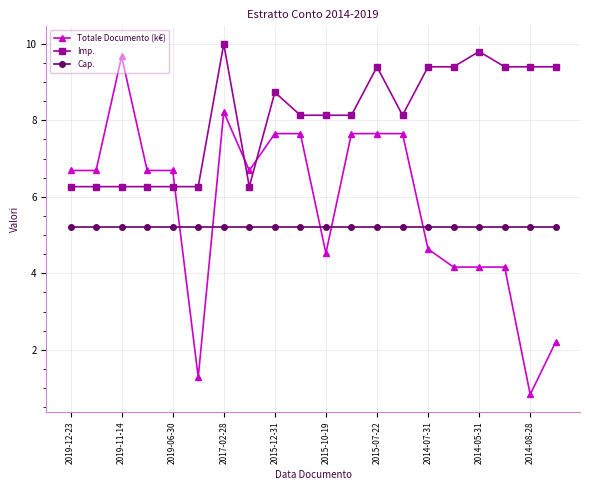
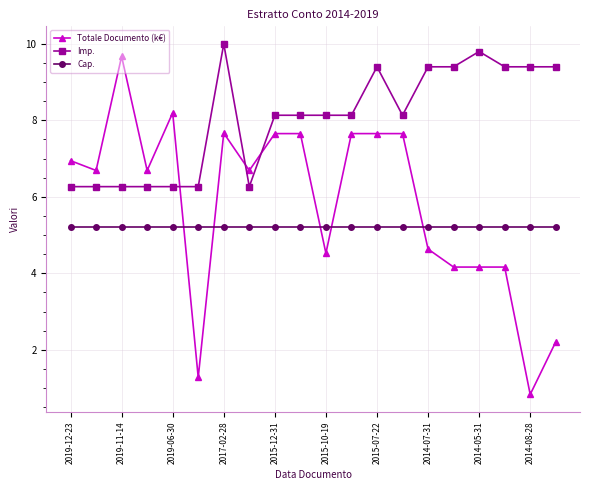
  {
    "Totale Documento (k€)": {
-     "2019-12-23": 6.7,
-     "2019-06-30": 6.7,
-     "2017-02-28": 8.2,
+     "2019-12-23": 6.9,
+     "2019-06-30": 8.2,
+     "2017-02-28": 7.7,
      "2015-12-31": 7.7,
      "2015-10-19": 4.5,
      "2015-07-22": 7.7,
      "2014-07-31": 4.6,
      "2014-05-31": 4.2,
      "2014-08-28": 0.8
    },
    "Imp.": {
      "2019-12-23": 6.3,
      "2019-06-30": 6.3,
      "2017-02-28": 10.0,
-     "2015-12-31": 8.7,
+     "2015-12-31": 8.1,
      "2015-10-19": 8.1,
      "2015-07-22": 9.4,
      "2014-07-31": 9.4,
      "2014-05-31": 9.8,
      "2014-08-28": 9.4
    },
    "Cap.": {
      "2019-12-23": 5.2,
      "2019-06-30": 5.2,
      "2017-02-28": 5.2,
      "2015-12-31": 5.2,
      "2015-10-19": 5.2,
      "2015-07-22": 5.2,
      "2014-07-31": 5.2,
      "2014-05-31": 5.2,
      "2014-08-28": 5.2
    }
  }
